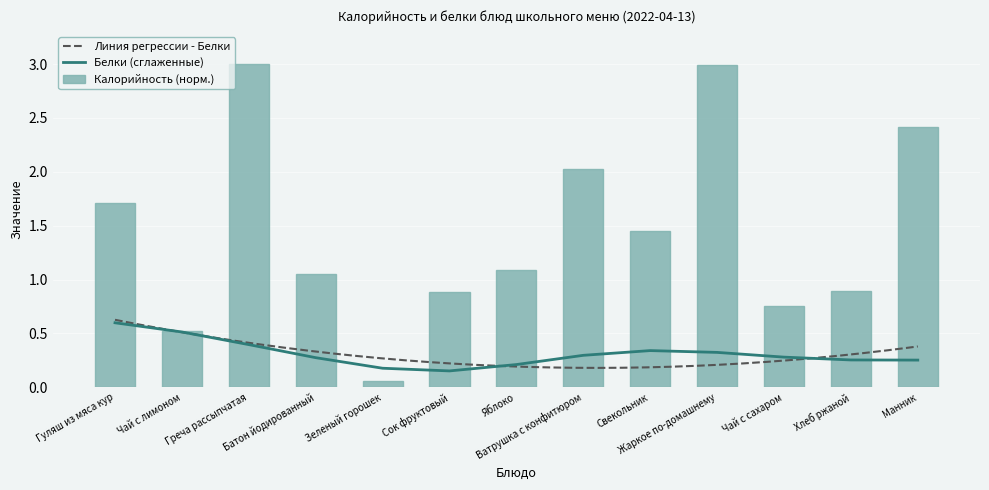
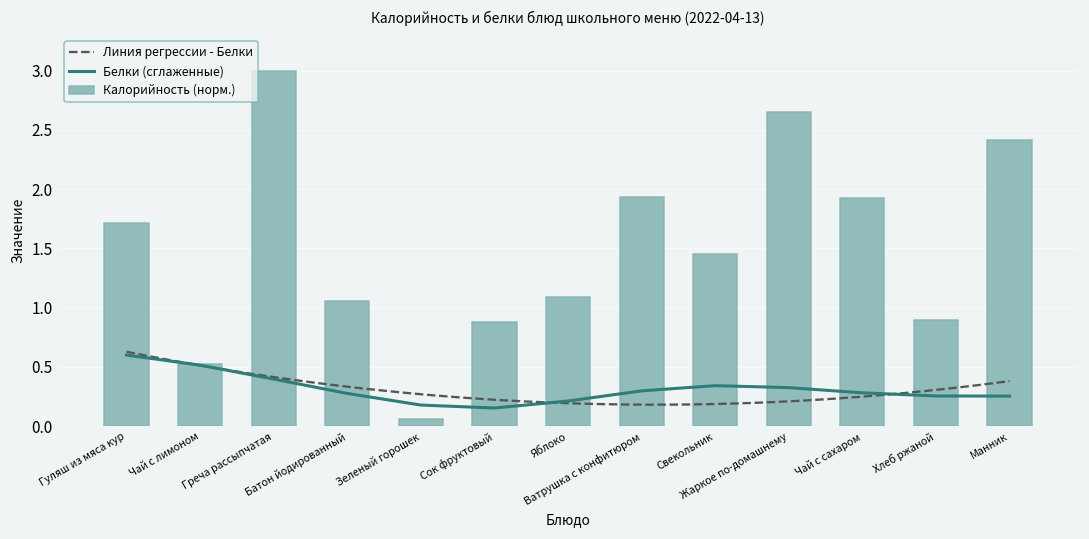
  {
    "Линия регрессии - Белки": {
      "Гуляш из мяса кур": 0.63,
      "Манник": 0.38
    },
    "Калорийность (норм.)": {
      "Гуляш из мяса кур": 1.72,
      "Чай с лимоном": 0.53,
      "Греча рассыпчатая": 3.00,
      "Батон йодированный": 1.05,
      "Зеленый горошек": 0.06,
      "Сок фруктовый": 0.88,
      "Яблоко": 1.09,
-     "Ватрушка с конфитюром": 2.03,
+     "Ватрушка с конфитюром": 1.93,
      "Свекольник": 1.45,
-     "Жаркое по-домашнему": 2.99,
-     "Чай с сахаром": 0.75,
+     "Жаркое по-домашнему": 2.65,
+     "Чай с сахаром": 1.93,
      "Хлеб ржаной": 0.89,
      "Манник": 2.42
    },
    "Белки (сглаженные)": {
      "Гуляш из мяса кур": 0.60,
      "Батон йодированный": 0.28,
      "Зеленый горошек": 0.18,
      "Сок фруктовый": 0.15,
      "Ватрушка с конфитюром": 0.30,
      "Свекольник": 0.34,
      "Жаркое по-домашнему": 0.32,
      "Чай с сахаром": 0.28,
      "Хлеб ржаной": 0.25,
      "Манник": 0.25
    }
  }
